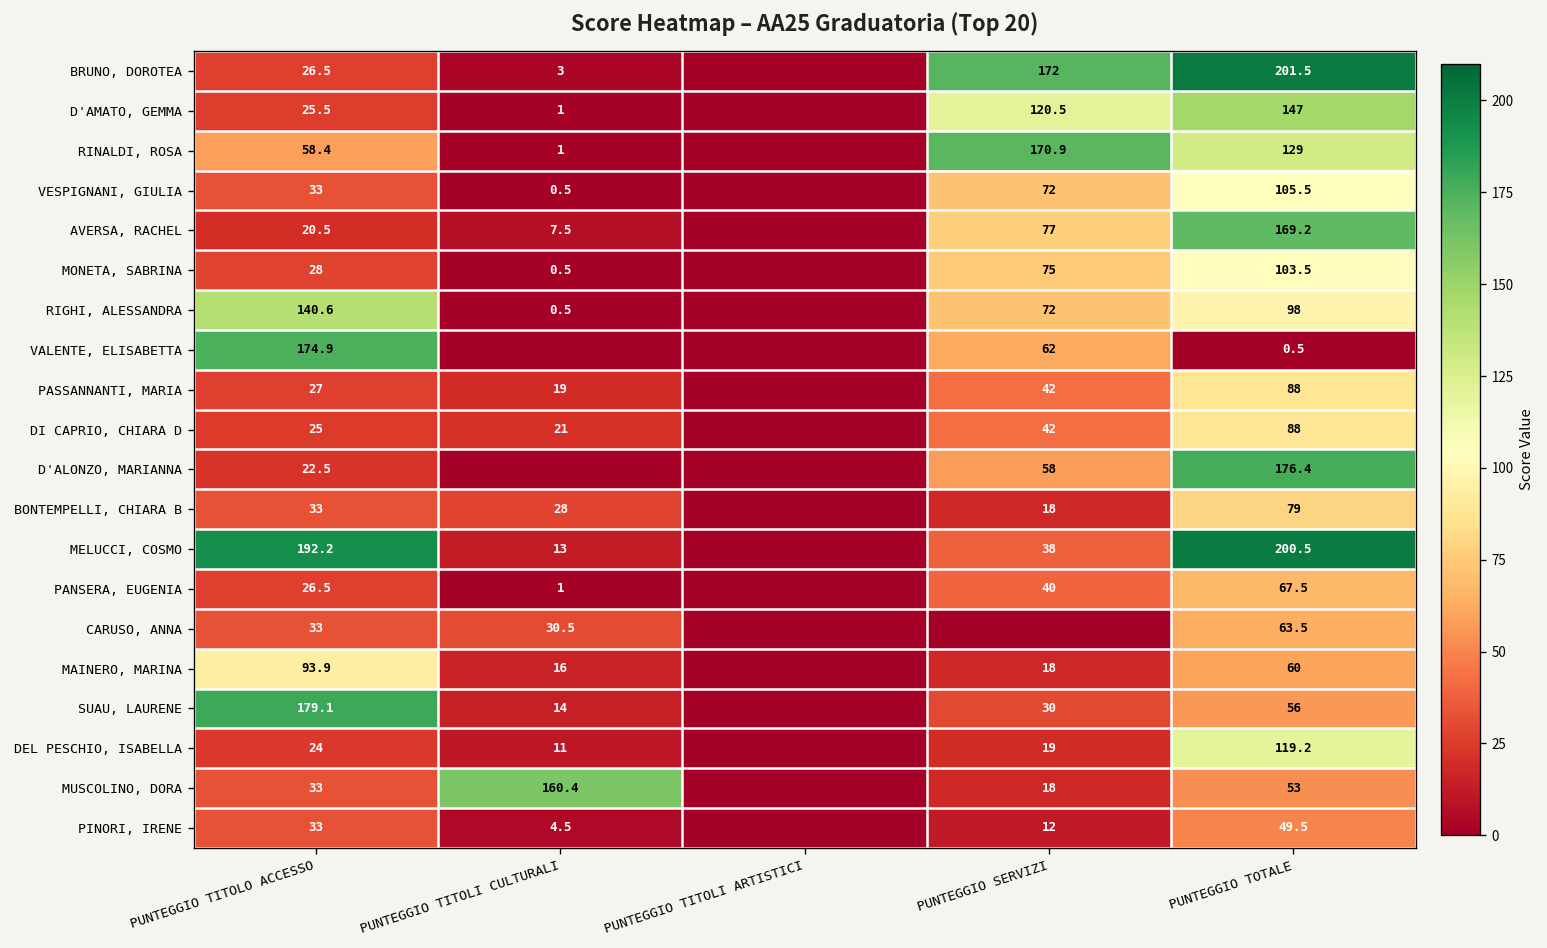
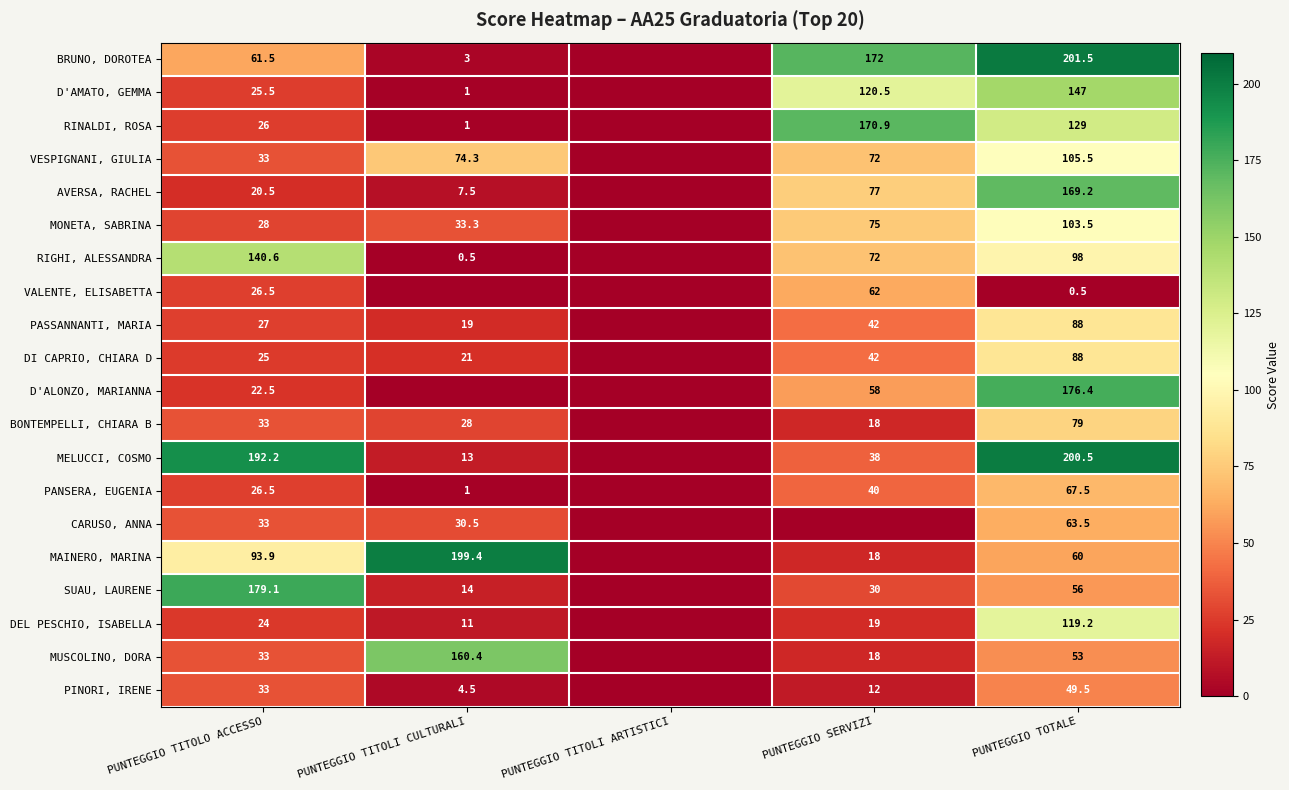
  {
    "BRUNO, DOROTEA": {
-     "PUNTEGGIO TITOLO ACCESSO": 26.5,
+     "PUNTEGGIO TITOLO ACCESSO": 61.5,
      "PUNTEGGIO TITOLI CULTURALI": 3,
      "PUNTEGGIO SERVIZI": 172,
      "PUNTEGGIO TOTALE": 201.5
    },
    "D'AMATO, GEMMA": {
      "PUNTEGGIO TITOLO ACCESSO": 25.5,
      "PUNTEGGIO TITOLI CULTURALI": 1,
      "PUNTEGGIO SERVIZI": 120.5,
      "PUNTEGGIO TOTALE": 147
    },
    "RINALDI, ROSA": {
-     "PUNTEGGIO TITOLO ACCESSO": 58.4,
+     "PUNTEGGIO TITOLO ACCESSO": 26,
      "PUNTEGGIO TITOLI CULTURALI": 1,
      "PUNTEGGIO SERVIZI": 170.9,
      "PUNTEGGIO TOTALE": 129
    },
    "VESPIGNANI, GIULIA": {
      "PUNTEGGIO TITOLO ACCESSO": 33,
-     "PUNTEGGIO TITOLI CULTURALI": 0.5,
+     "PUNTEGGIO TITOLI CULTURALI": 74.3,
      "PUNTEGGIO SERVIZI": 72,
      "PUNTEGGIO TOTALE": 105.5
    },
    "AVERSA, RACHEL": {
      "PUNTEGGIO TITOLO ACCESSO": 20.5,
      "PUNTEGGIO TITOLI CULTURALI": 7.5,
      "PUNTEGGIO SERVIZI": 77,
      "PUNTEGGIO TOTALE": 169.2
    },
    "MONETA, SABRINA": {
      "PUNTEGGIO TITOLO ACCESSO": 28,
-     "PUNTEGGIO TITOLI CULTURALI": 0.5,
+     "PUNTEGGIO TITOLI CULTURALI": 33.3,
      "PUNTEGGIO SERVIZI": 75,
      "PUNTEGGIO TOTALE": 103.5
    },
    "RIGHI, ALESSANDRA": {
      "PUNTEGGIO TITOLO ACCESSO": 140.6,
      "PUNTEGGIO TITOLI CULTURALI": 0.5,
      "PUNTEGGIO SERVIZI": 72,
      "PUNTEGGIO TOTALE": 98
    },
    "VALENTE, ELISABETTA": {
-     "PUNTEGGIO TITOLO ACCESSO": 174.9,
+     "PUNTEGGIO TITOLO ACCESSO": 26.5,
      "PUNTEGGIO SERVIZI": 62,
      "PUNTEGGIO TOTALE": 0.5
    },
    "PASSANNANTI, MARIA": {
      "PUNTEGGIO TITOLO ACCESSO": 27,
      "PUNTEGGIO TITOLI CULTURALI": 19,
      "PUNTEGGIO SERVIZI": 42,
      "PUNTEGGIO TOTALE": 88
    },
    "DI CAPRIO, CHIARA D": {
      "PUNTEGGIO TITOLO ACCESSO": 25,
      "PUNTEGGIO TITOLI CULTURALI": 21,
      "PUNTEGGIO SERVIZI": 42,
      "PUNTEGGIO TOTALE": 88
    },
    "D'ALONZO, MARIANNA": {
      "PUNTEGGIO TITOLO ACCESSO": 22.5,
      "PUNTEGGIO SERVIZI": 58,
      "PUNTEGGIO TOTALE": 176.4
    },
    "BONTEMPELLI, CHIARA B": {
      "PUNTEGGIO TITOLO ACCESSO": 33,
      "PUNTEGGIO TITOLI CULTURALI": 28,
      "PUNTEGGIO SERVIZI": 18,
      "PUNTEGGIO TOTALE": 79
    },
    "MELUCCI, COSMO": {
      "PUNTEGGIO TITOLO ACCESSO": 192.2,
      "PUNTEGGIO TITOLI CULTURALI": 13,
      "PUNTEGGIO SERVIZI": 38,
      "PUNTEGGIO TOTALE": 200.5
    },
    "PANSERA, EUGENIA": {
      "PUNTEGGIO TITOLO ACCESSO": 26.5,
      "PUNTEGGIO TITOLI CULTURALI": 1,
      "PUNTEGGIO SERVIZI": 40,
      "PUNTEGGIO TOTALE": 67.5
    },
    "CARUSO, ANNA": {
      "PUNTEGGIO TITOLO ACCESSO": 33,
      "PUNTEGGIO TITOLI CULTURALI": 30.5,
      "PUNTEGGIO TOTALE": 63.5
    },
    "MAINERO, MARINA": {
      "PUNTEGGIO TITOLO ACCESSO": 93.9,
-     "PUNTEGGIO TITOLI CULTURALI": 16,
+     "PUNTEGGIO TITOLI CULTURALI": 199.4,
      "PUNTEGGIO SERVIZI": 18,
      "PUNTEGGIO TOTALE": 60
    },
    "SUAU, LAURENE": {
      "PUNTEGGIO TITOLO ACCESSO": 179.1,
      "PUNTEGGIO TITOLI CULTURALI": 14,
      "PUNTEGGIO SERVIZI": 30,
      "PUNTEGGIO TOTALE": 56
    },
    "DEL PESCHIO, ISABELLA": {
      "PUNTEGGIO TITOLO ACCESSO": 24,
      "PUNTEGGIO TITOLI CULTURALI": 11,
      "PUNTEGGIO SERVIZI": 19,
      "PUNTEGGIO TOTALE": 119.2
    },
    "MUSCOLINO, DORA": {
      "PUNTEGGIO TITOLO ACCESSO": 33,
      "PUNTEGGIO TITOLI CULTURALI": 160.4,
      "PUNTEGGIO SERVIZI": 18,
      "PUNTEGGIO TOTALE": 53
    },
    "PINORI, IRENE": {
      "PUNTEGGIO TITOLO ACCESSO": 33,
      "PUNTEGGIO TITOLI CULTURALI": 4.5,
      "PUNTEGGIO SERVIZI": 12,
      "PUNTEGGIO TOTALE": 49.5
    }
  }
